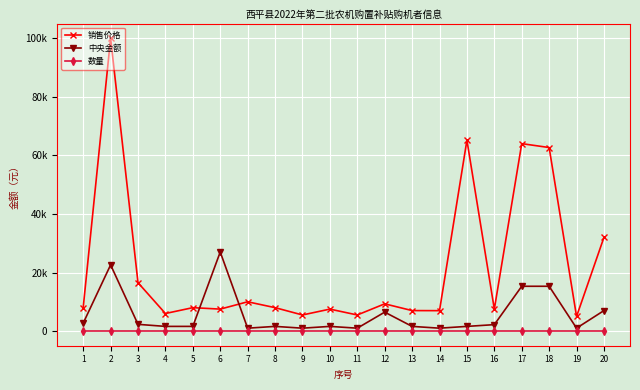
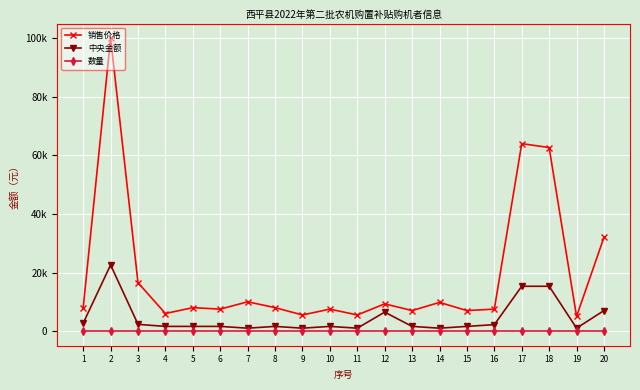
  {
    "销售价格": {
      "1": 8000,
      "3": 17000,
      "4": 6000,
      "5": 8000,
      "6": 8000,
      "7": 10000,
      "8": 8000,
      "9": 6000,
      "10": 8000,
      "11": 6000,
      "12": 9000,
      "13": 7000,
-     "14": 7000,
-     "15": 65000,
+     "14": 10000,
+     "15": 7000,
      "16": 8000,
      "17": 64000,
      "18": 63000,
      "19": 5000,
      "20": 32000
    },
    "中央金额": {
      "1": 3000,
      "2": 23000,
      "3": 2000,
      "4": 2000,
      "5": 2000,
-     "6": 27000,
+     "6": 2000,
      "7": 1000,
      "8": 2000,
      "9": 1000,
      "10": 2000,
      "11": 1000,
      "12": 6000,
      "13": 2000,
      "14": 1000,
      "15": 2000,
      "16": 2000,
      "17": 15000,
      "18": 15000,
      "19": 1000,
      "20": 7000
    },
    "数量": {
      "1": 0,
      "2": 0,
      "3": 0,
      "4": 0,
      "5": 0,
      "6": 0,
      "7": 0,
      "8": 0,
      "9": 0,
      "10": 0,
      "11": 0,
      "12": 0,
      "13": 0,
      "14": 0,
      "15": 0,
      "16": 0,
      "17": 0,
      "18": 0,
      "19": 0,
      "20": 0
    }
  }
